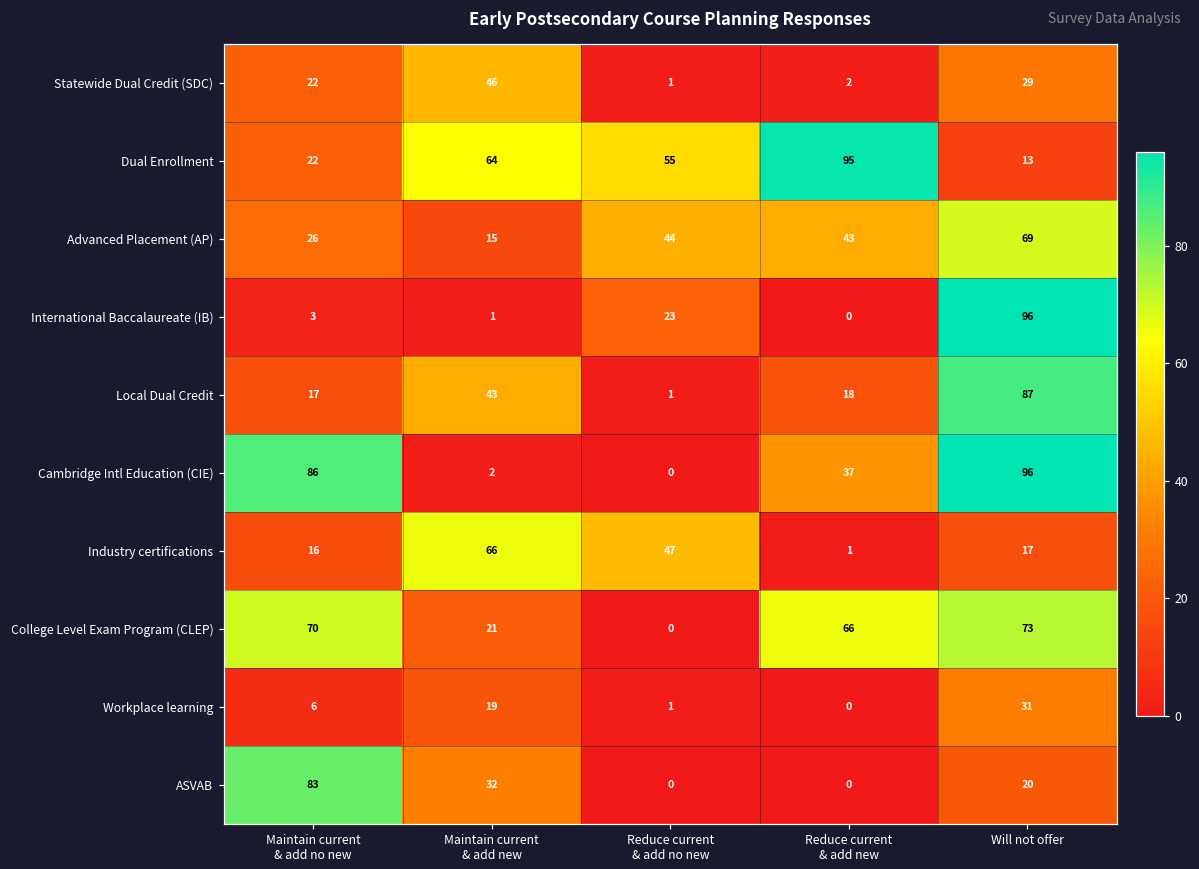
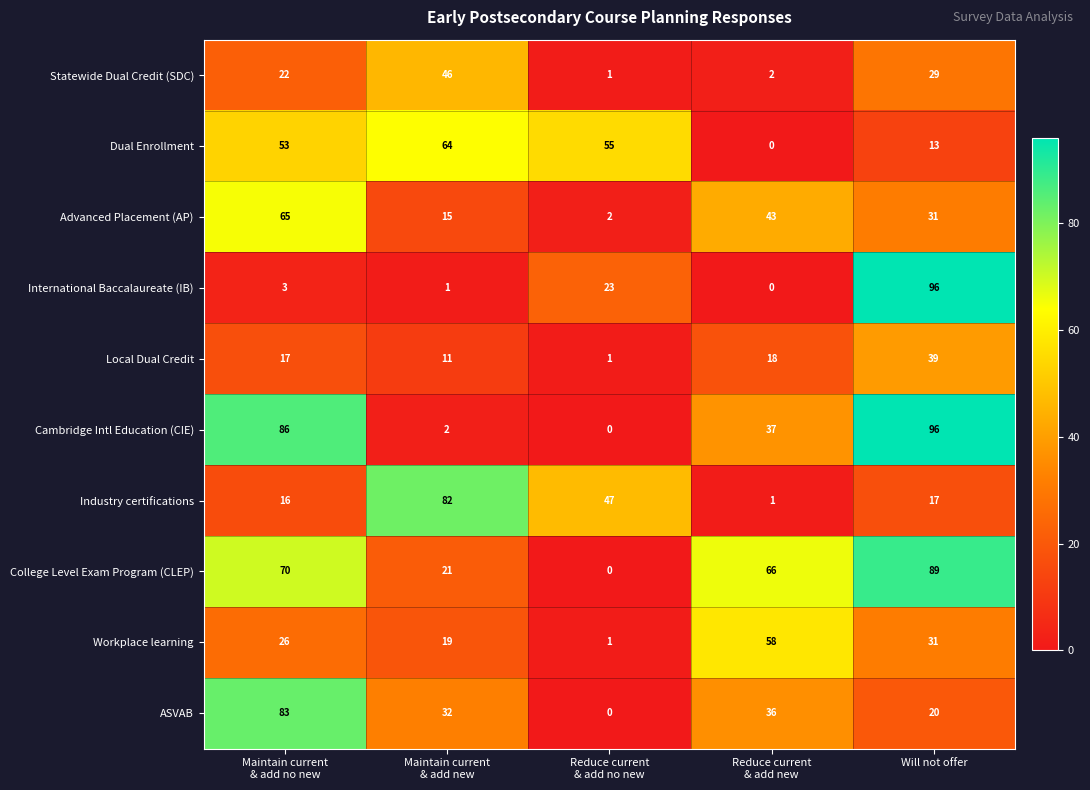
  {
    "Statewide Dual Credit (SDC)": {
      "Maintain current & add no new": 22,
      "Maintain current & add new": 46,
      "Reduce current & add no new": 1,
      "Reduce current & add new": 2,
      "Will not offer": 29
    },
    "Dual Enrollment": {
-     "Maintain current & add no new": 22,
+     "Maintain current & add no new": 53,
      "Maintain current & add new": 64,
      "Reduce current & add no new": 55,
-     "Reduce current & add new": 95,
+     "Reduce current & add new": 0,
      "Will not offer": 13
    },
    "Advanced Placement (AP)": {
-     "Maintain current & add no new": 26,
+     "Maintain current & add no new": 65,
      "Maintain current & add new": 15,
-     "Reduce current & add no new": 44,
+     "Reduce current & add no new": 2,
      "Reduce current & add new": 43,
-     "Will not offer": 69
+     "Will not offer": 31
    },
    "International Baccalaureate (IB)": {
      "Maintain current & add no new": 3,
      "Maintain current & add new": 1,
      "Reduce current & add no new": 23,
      "Reduce current & add new": 0,
      "Will not offer": 96
    },
    "Local Dual Credit": {
      "Maintain current & add no new": 17,
-     "Maintain current & add new": 43,
+     "Maintain current & add new": 11,
      "Reduce current & add no new": 1,
      "Reduce current & add new": 18,
-     "Will not offer": 87
+     "Will not offer": 39
    },
    "Cambridge Intl Education (CIE)": {
      "Maintain current & add no new": 86,
      "Maintain current & add new": 2,
      "Reduce current & add no new": 0,
      "Reduce current & add new": 37,
      "Will not offer": 96
    },
    "Industry certifications": {
      "Maintain current & add no new": 16,
-     "Maintain current & add new": 66,
+     "Maintain current & add new": 82,
      "Reduce current & add no new": 47,
      "Reduce current & add new": 1,
      "Will not offer": 17
    },
    "College Level Exam Program (CLEP)": {
      "Maintain current & add no new": 70,
      "Maintain current & add new": 21,
      "Reduce current & add no new": 0,
      "Reduce current & add new": 66,
-     "Will not offer": 73
+     "Will not offer": 89
    },
    "Workplace learning": {
-     "Maintain current & add no new": 6,
+     "Maintain current & add no new": 26,
      "Maintain current & add new": 19,
      "Reduce current & add no new": 1,
-     "Reduce current & add new": 0,
+     "Reduce current & add new": 58,
      "Will not offer": 31
    },
    "ASVAB": {
      "Maintain current & add no new": 83,
      "Maintain current & add new": 32,
      "Reduce current & add no new": 0,
-     "Reduce current & add new": 0,
+     "Reduce current & add new": 36,
      "Will not offer": 20
    }
  }
